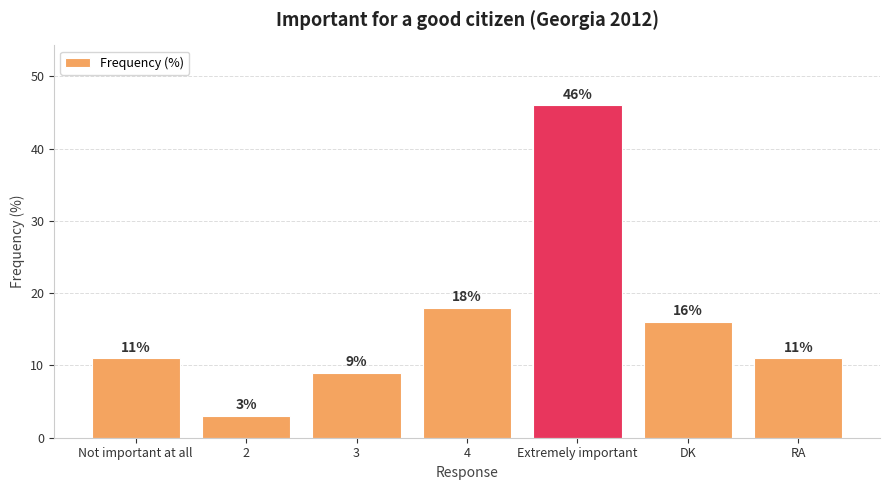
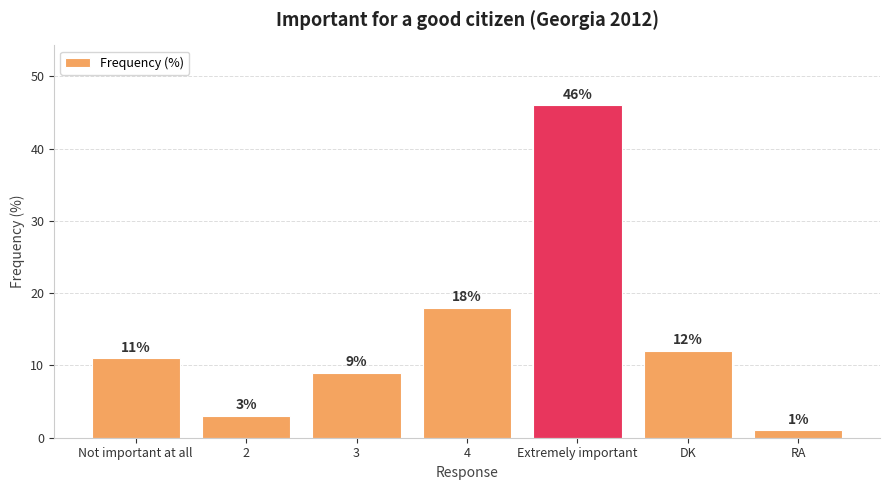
  {
    "Not important at all": "11%",
    "2": "3%",
    "3": "9%",
    "4": "18%",
    "Extremely important": "46%",
-   "DK": "16%",
-   "RA": "11%"
+   "DK": "12%",
+   "RA": "1%"
  }
